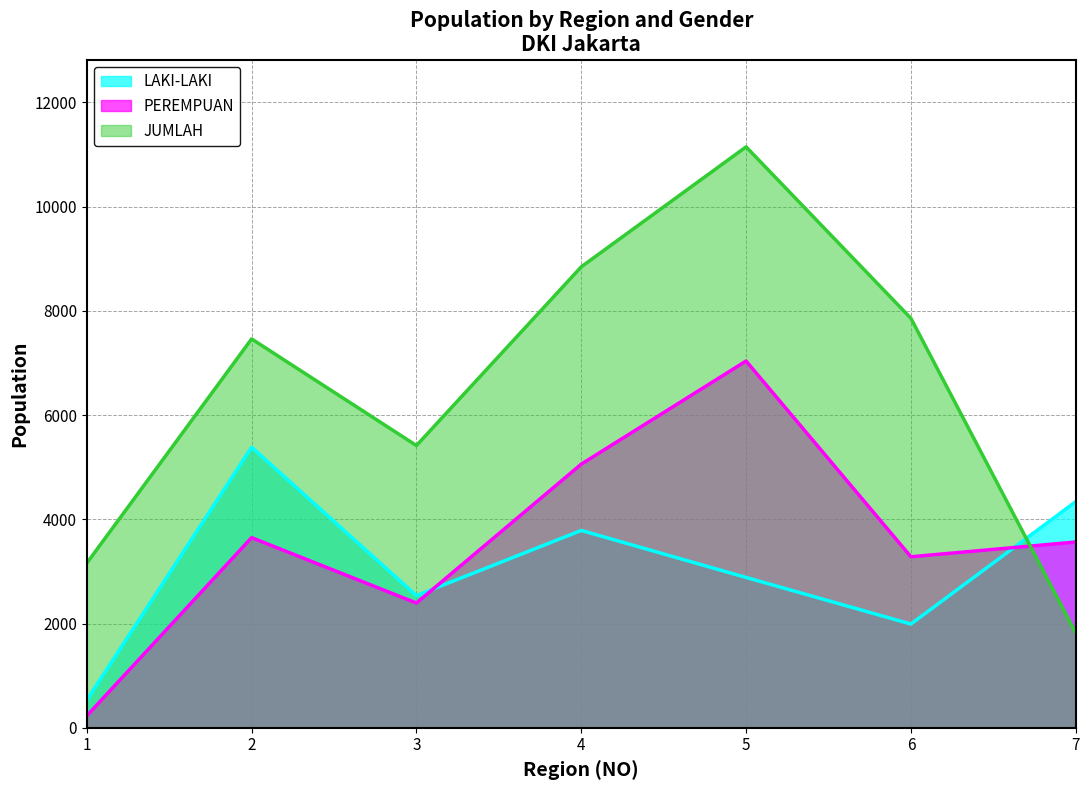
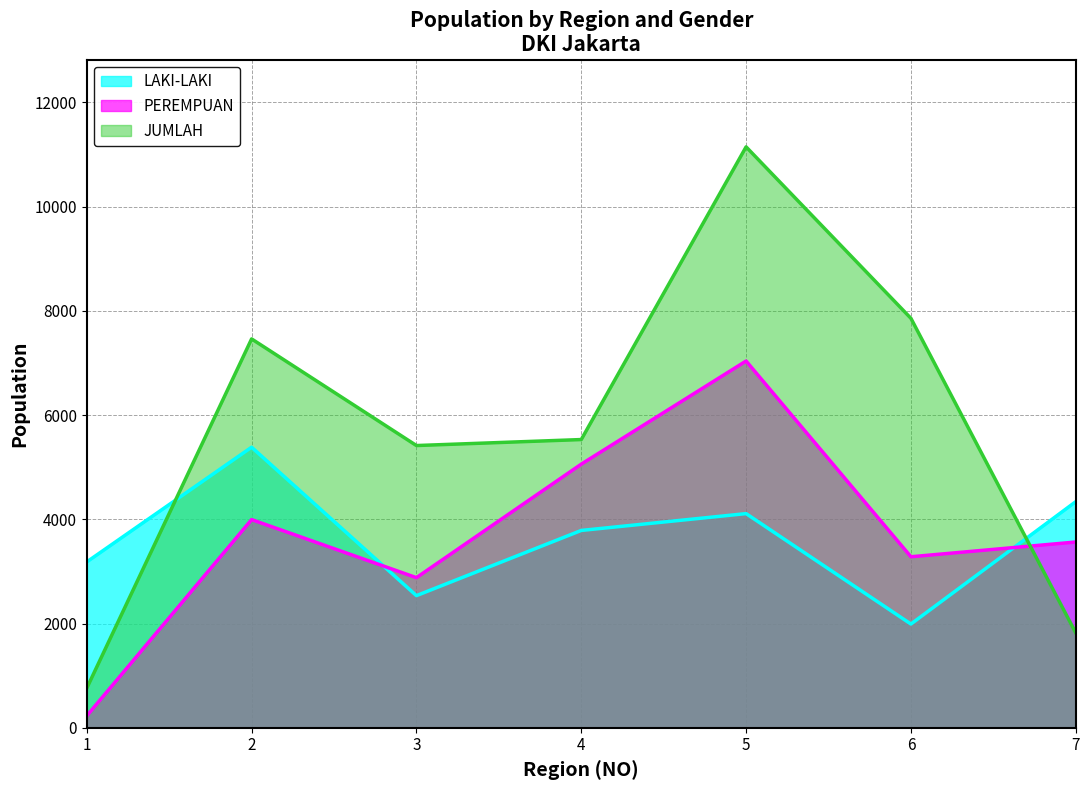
  {
    "LAKI-LAKI": {
-     "1": 500,
+     "1": 3200,
      "2": 5400,
      "3": 2500,
      "4": 3800,
-     "5": 2900,
+     "5": 4100,
      "6": 2000,
      "7": 4300
    },
    "PEREMPUAN": {
      "1": 200,
-     "2": 3600,
-     "3": 2400,
+     "2": 4000,
+     "3": 2900,
      "4": 5100,
      "5": 7000,
      "6": 3300,
      "7": 3600
    },
    "JUMLAH": {
-     "1": 3200,
+     "1": 800,
      "2": 7500,
      "3": 5400,
-     "4": 8800,
+     "4": 5500,
      "5": 11100,
      "6": 7900,
      "7": 1800
    }
  }
